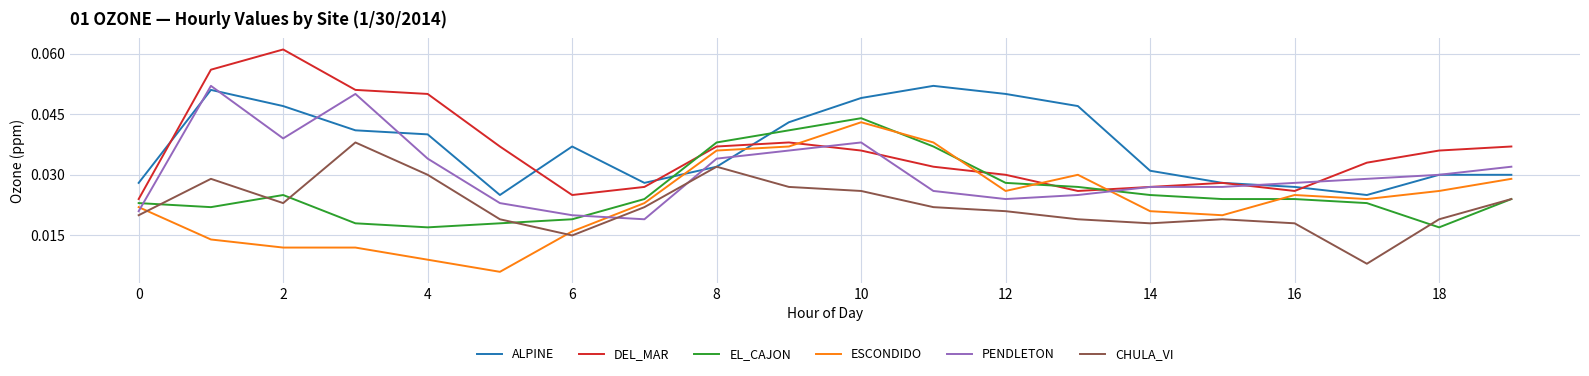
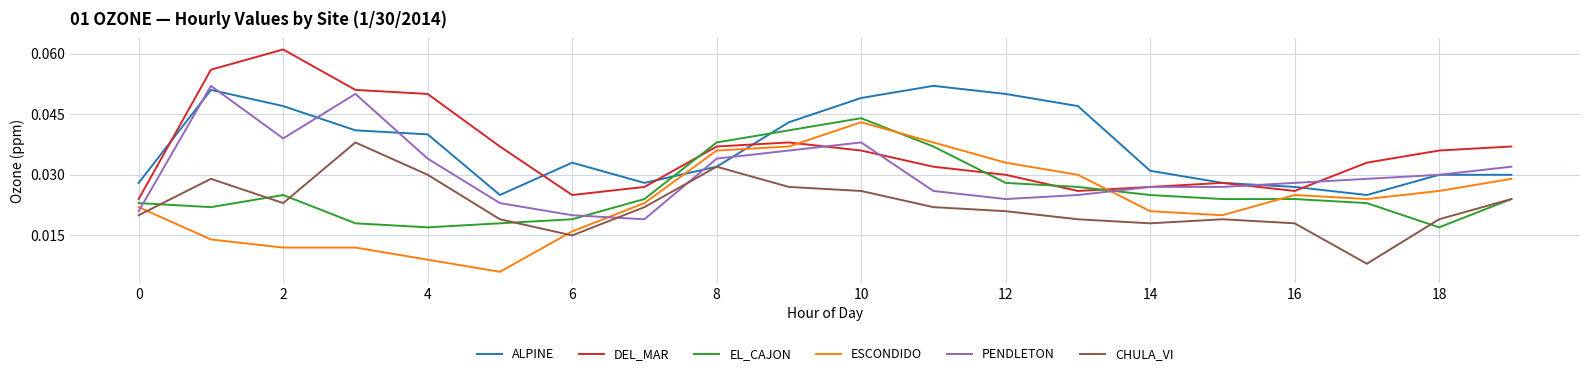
  {
    "ALPINE": {
      "0": 0.028,
      "2": 0.047,
      "4": 0.040,
-     "6": 0.037,
+     "6": 0.033,
      "10": 0.049,
      "12": 0.050,
      "14": 0.031,
      "16": 0.027
    },
    "DEL_MAR": {
      "0": 0.024,
      "2": 0.061,
      "4": 0.050,
      "6": 0.025,
      "8": 0.037,
      "10": 0.036,
      "12": 0.030,
      "16": 0.026,
      "18": 0.036
    },
    "EL_CAJON": {
      "0": 0.023,
      "2": 0.025,
      "4": 0.017,
      "6": 0.019,
      "8": 0.038,
      "10": 0.044,
      "12": 0.028,
      "14": 0.025,
      "16": 0.024,
      "18": 0.017
    },
    "ESCONDIDO": {
      "0": 0.022,
      "2": 0.012,
      "4": 0.009,
      "6": 0.016,
      "8": 0.036,
      "10": 0.043,
-     "12": 0.026,
+     "12": 0.033,
      "14": 0.021,
      "16": 0.025,
      "18": 0.026
    },
    "PENDLETON": {
      "0": 0.021,
      "2": 0.039,
      "4": 0.034,
      "6": 0.020,
      "8": 0.034,
      "10": 0.038,
      "12": 0.024,
      "16": 0.028
    },
    "CHULA_VI": {
      "0": 0.020,
      "2": 0.023,
      "4": 0.030,
      "6": 0.015,
      "10": 0.026,
      "12": 0.021,
      "14": 0.018,
      "16": 0.018,
      "18": 0.019
    }
  }
